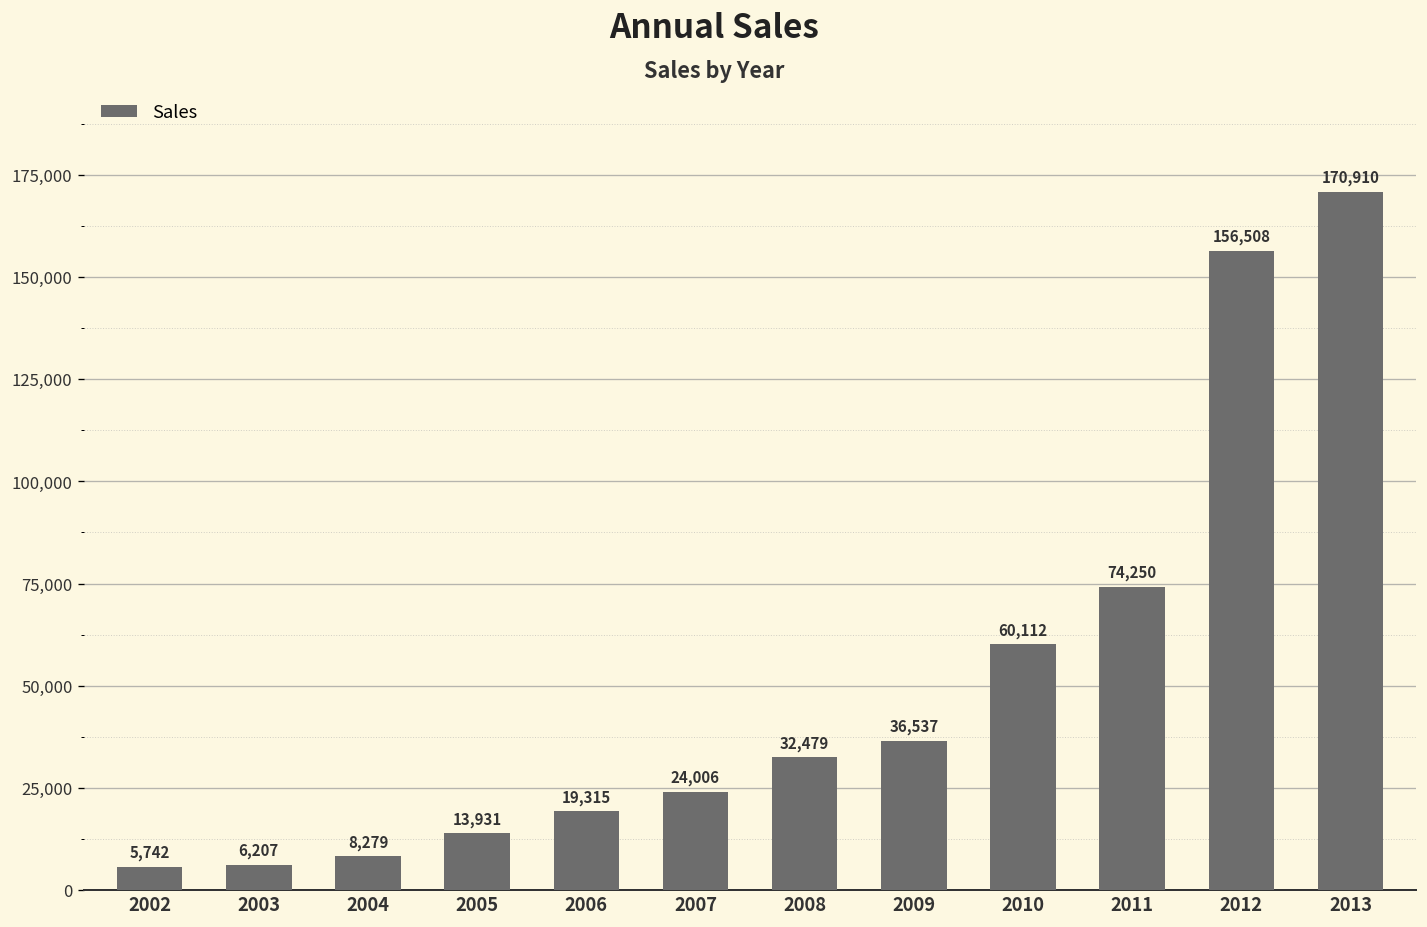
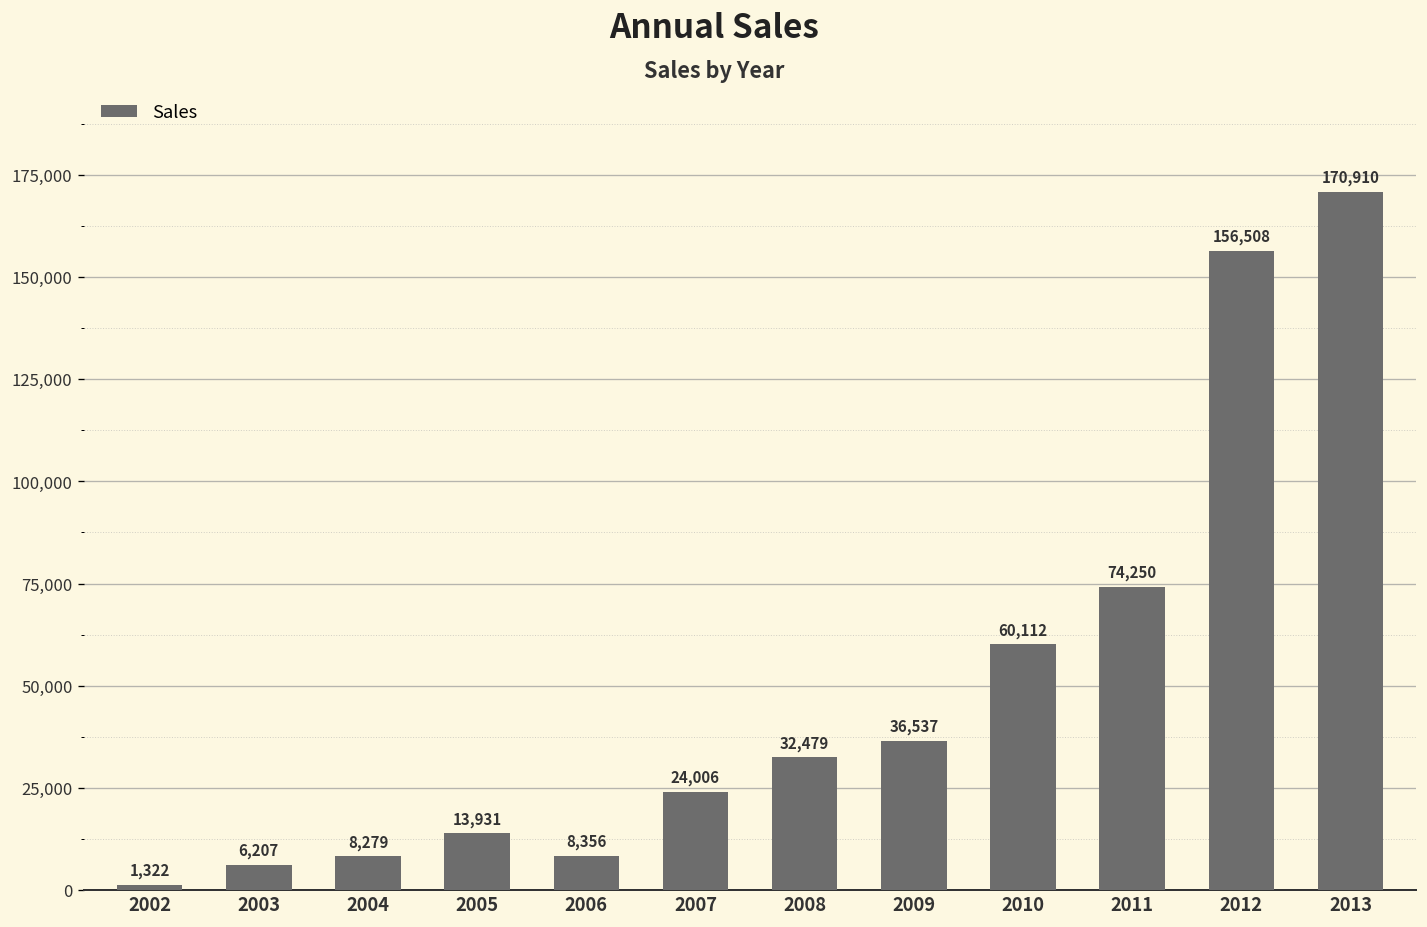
  {
-   "2002": "5,742",
+   "2002": "1,322",
    "2003": "6,207",
    "2004": "8,279",
    "2005": "13,931",
-   "2006": "19,315",
+   "2006": "8,356",
    "2007": "24,006",
    "2008": "32,479",
    "2009": "36,537",
    "2010": "60,112",
    "2011": "74,250",
    "2012": "156,508",
    "2013": "170,910"
  }
